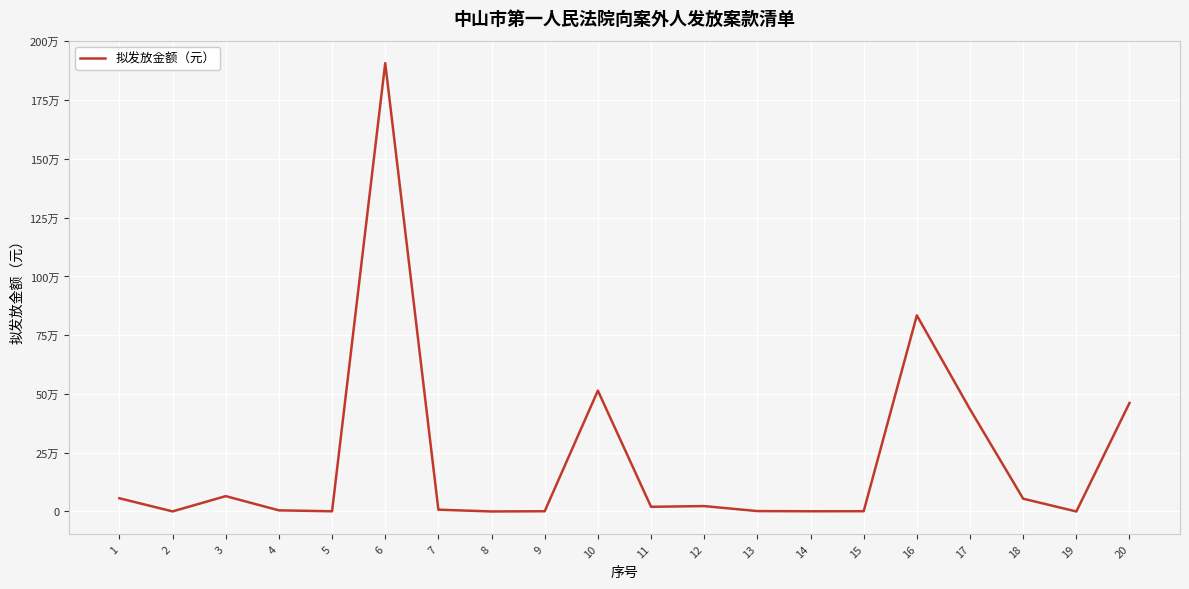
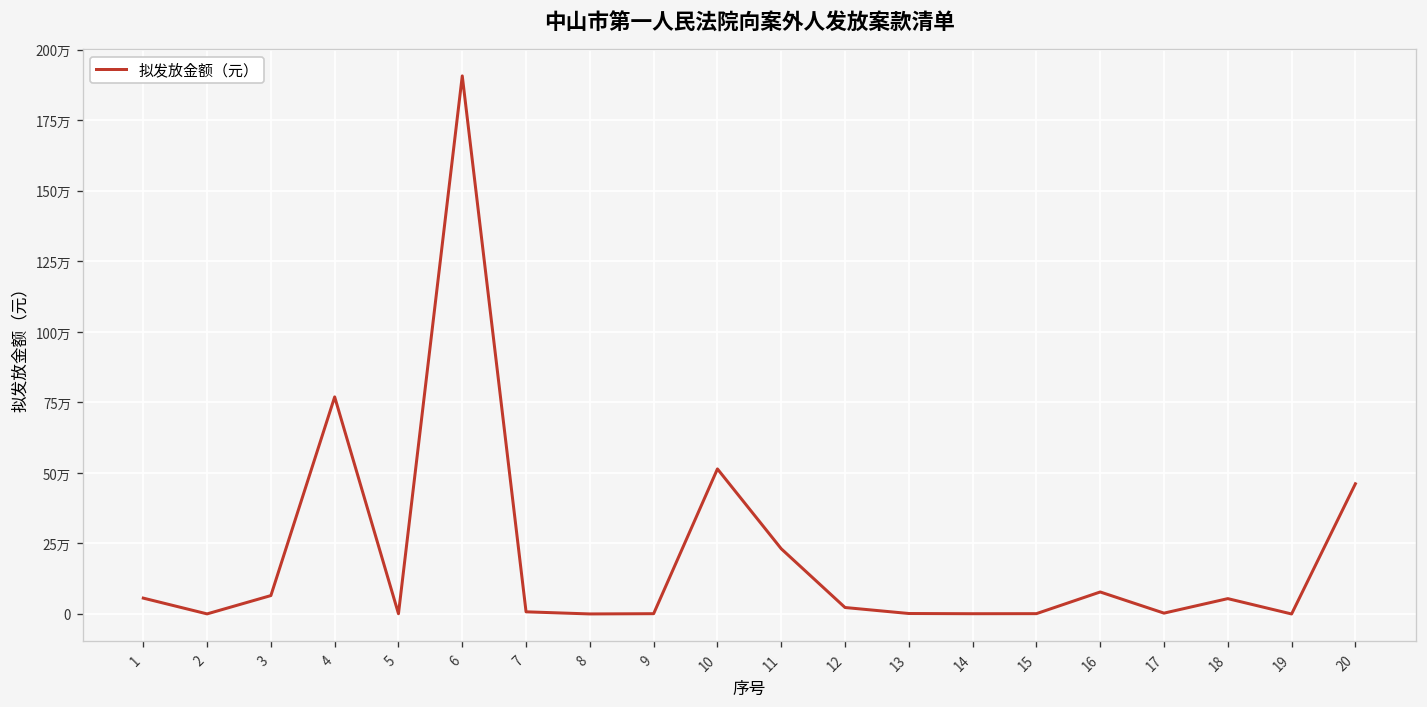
  {
    "1": "6万",
    "2": "0万",
    "3": "7万",
-   "4": "0万",
+   "4": "77万",
    "5": "0万",
    "6": "191万",
    "7": "1万",
    "8": "0万",
    "9": "0万",
    "10": "51万",
-   "11": "2万",
+   "11": "23万",
    "12": "2万",
    "13": "0万",
    "14": "0万",
    "15": "0万",
-   "16": "83万",
-   "17": "43万",
+   "16": "8万",
+   "17": "0万",
    "18": "5万",
    "19": "0万",
    "20": "46万"
  }
